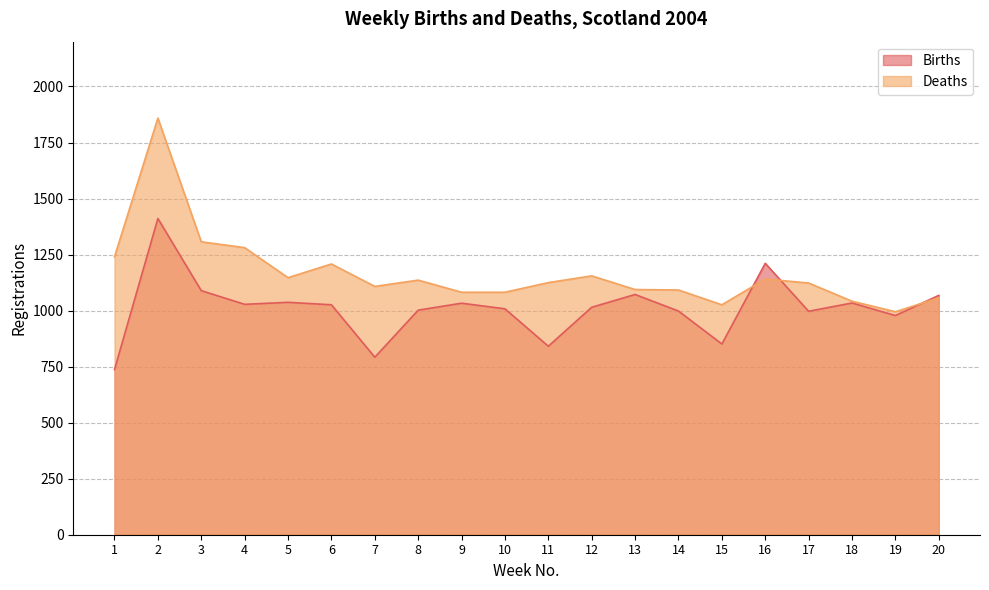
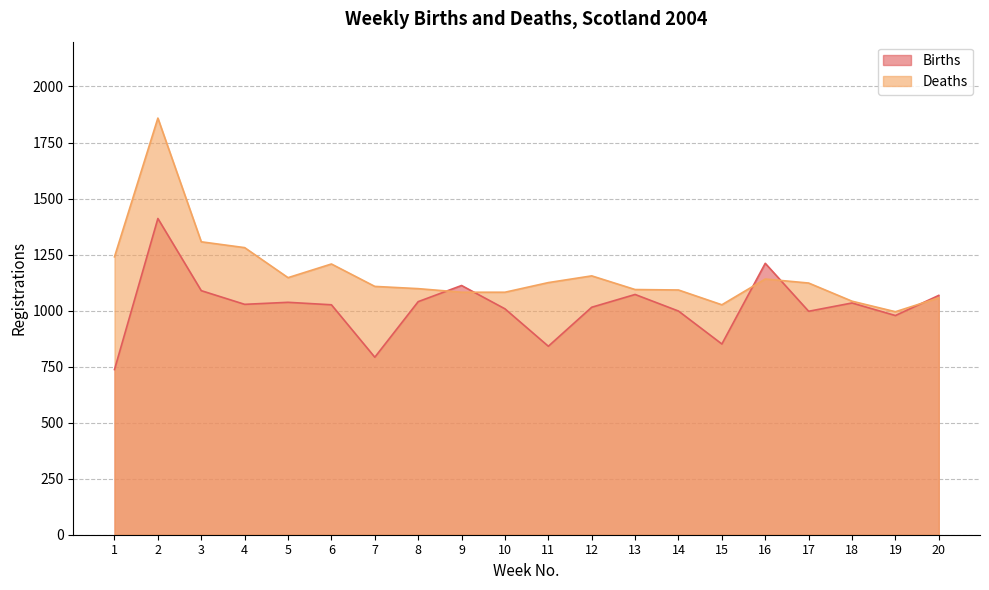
  {
    "Births": {
      "1": 740,
      "2": 1410,
      "3": 1090,
      "4": 1030,
      "5": 1040,
      "6": 1030,
      "7": 790,
-     "8": 1000,
-     "9": 1030,
+     "8": 1040,
+     "9": 1110,
      "10": 1010,
      "11": 840,
      "12": 1020,
      "13": 1070,
      "14": 1000,
      "15": 850,
      "16": 1210,
      "17": 1000,
      "19": 980
    },
    "Deaths": {
      "1": 1240,
      "2": 1860,
      "3": 1310,
      "4": 1280,
      "5": 1150,
      "6": 1210,
      "7": 1110,
-     "8": 1140,
+     "8": 1100,
      "9": 1080,
      "10": 1080,
      "11": 1130,
      "12": 1160,
      "13": 1090,
      "14": 1090,
      "15": 1030,
      "16": 1140,
      "17": 1120,
      "19": 1000
    }
  }
